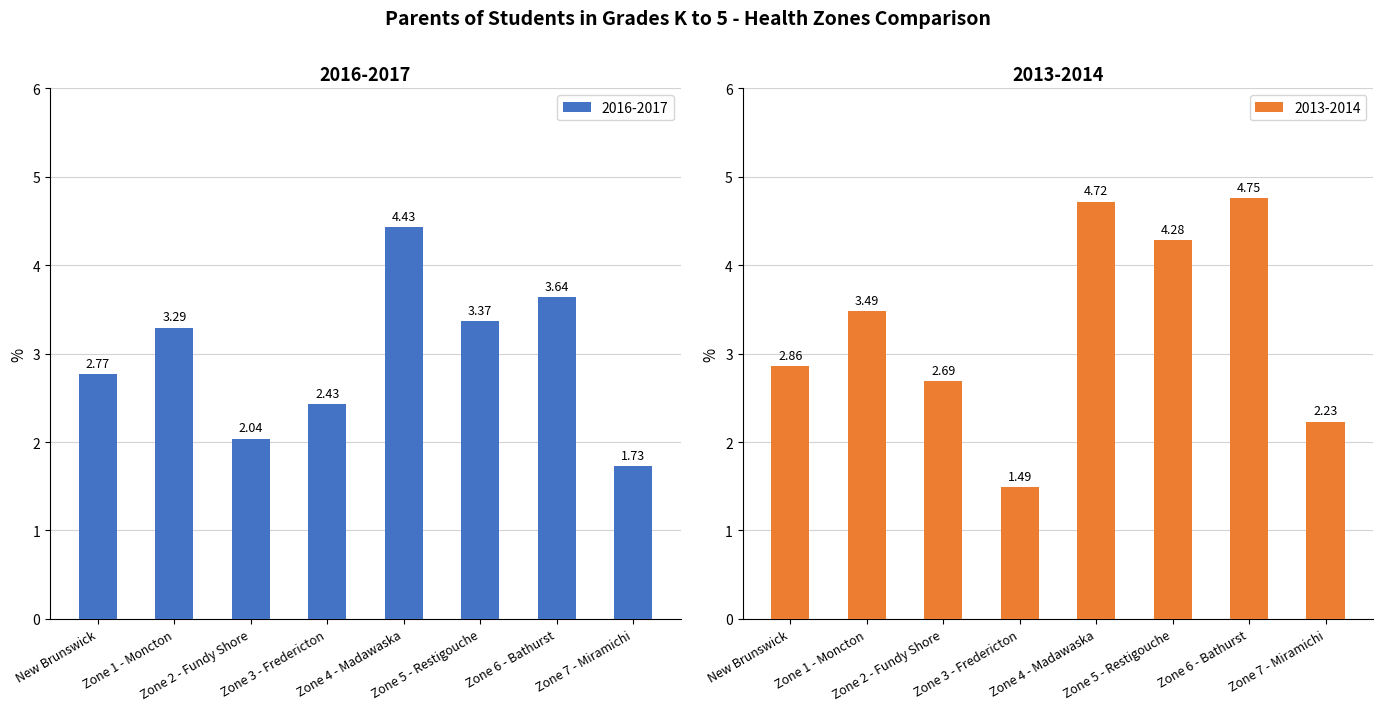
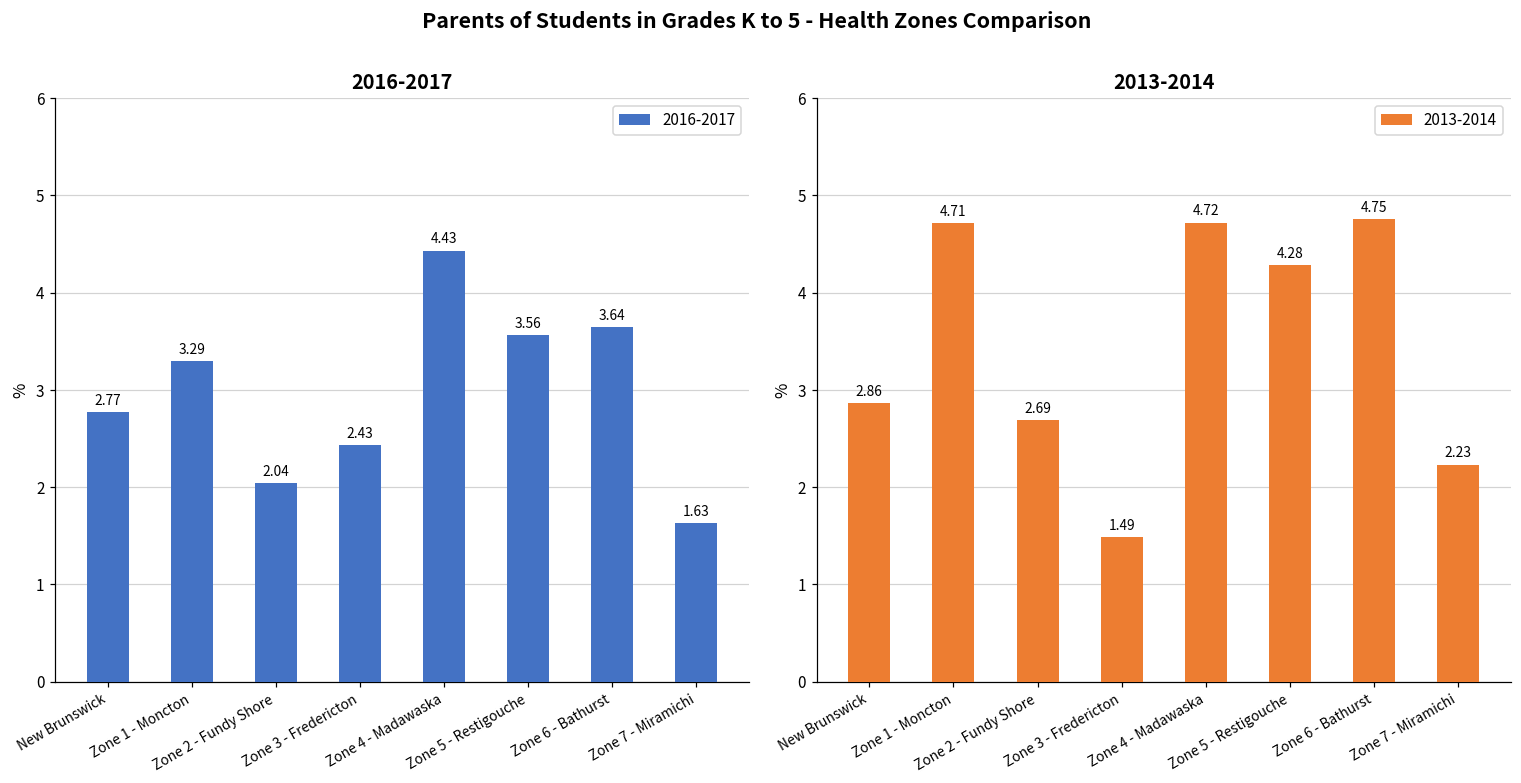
  {
    "2016-2017": {
      "New Brunswick": 2.77,
      "Zone 1 - Moncton": 3.29,
      "Zone 2 - Fundy Shore": 2.04,
      "Zone 3 - Fredericton": 2.43,
      "Zone 4 - Madawaska": 4.43,
-     "Zone 5 - Restigouche": 3.37,
+     "Zone 5 - Restigouche": 3.56,
      "Zone 6 - Bathurst": 3.64,
-     "Zone 7 - Miramichi": 1.73
+     "Zone 7 - Miramichi": 1.63
    },
    "2013-2014": {
      "New Brunswick": 2.86,
-     "Zone 1 - Moncton": 3.49,
+     "Zone 1 - Moncton": 4.71,
      "Zone 2 - Fundy Shore": 2.69,
      "Zone 3 - Fredericton": 1.49,
      "Zone 4 - Madawaska": 4.72,
      "Zone 5 - Restigouche": 4.28,
      "Zone 6 - Bathurst": 4.75,
      "Zone 7 - Miramichi": 2.23
    }
  }
